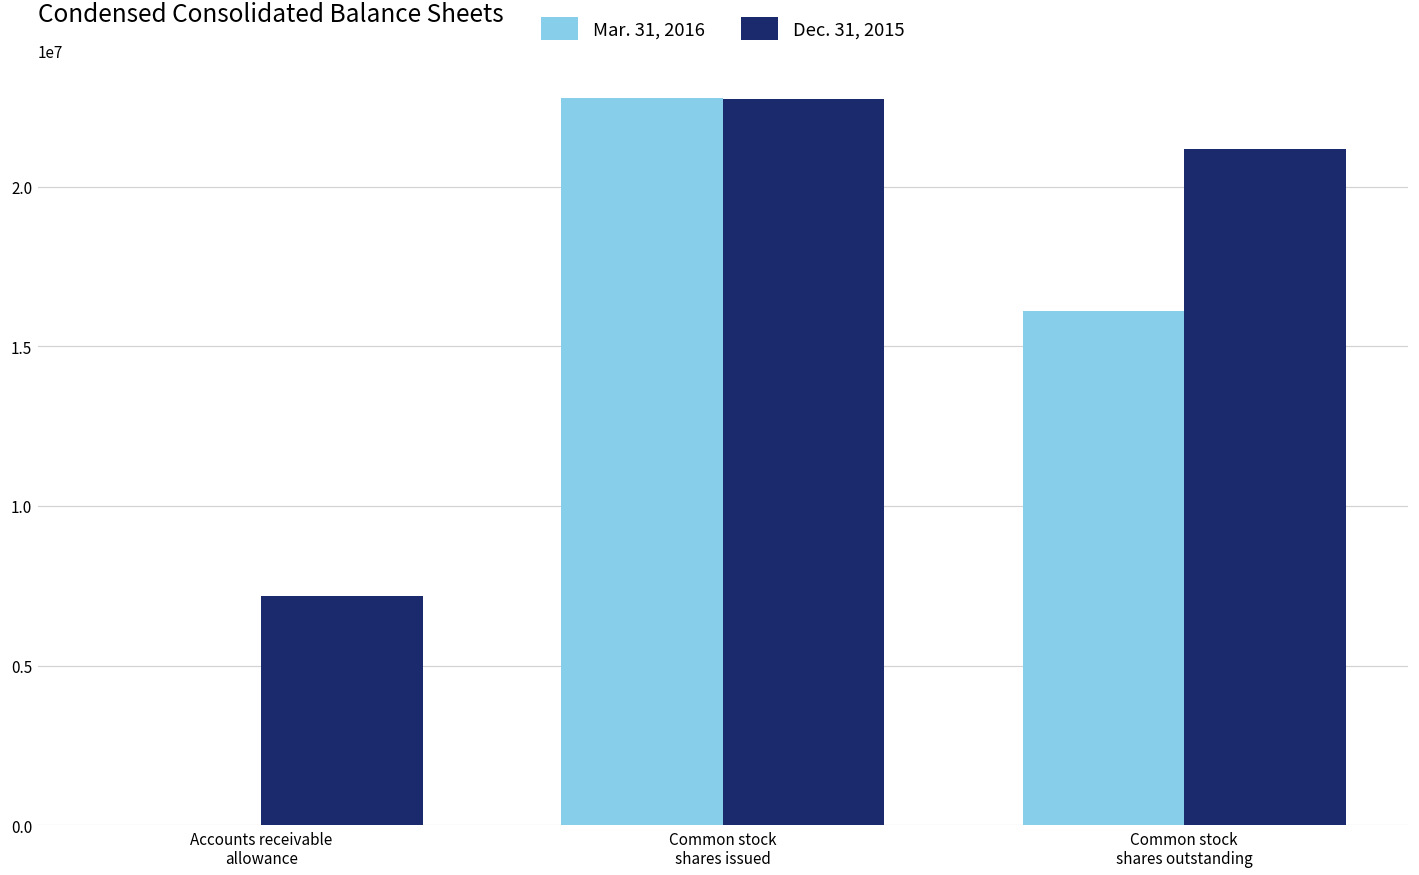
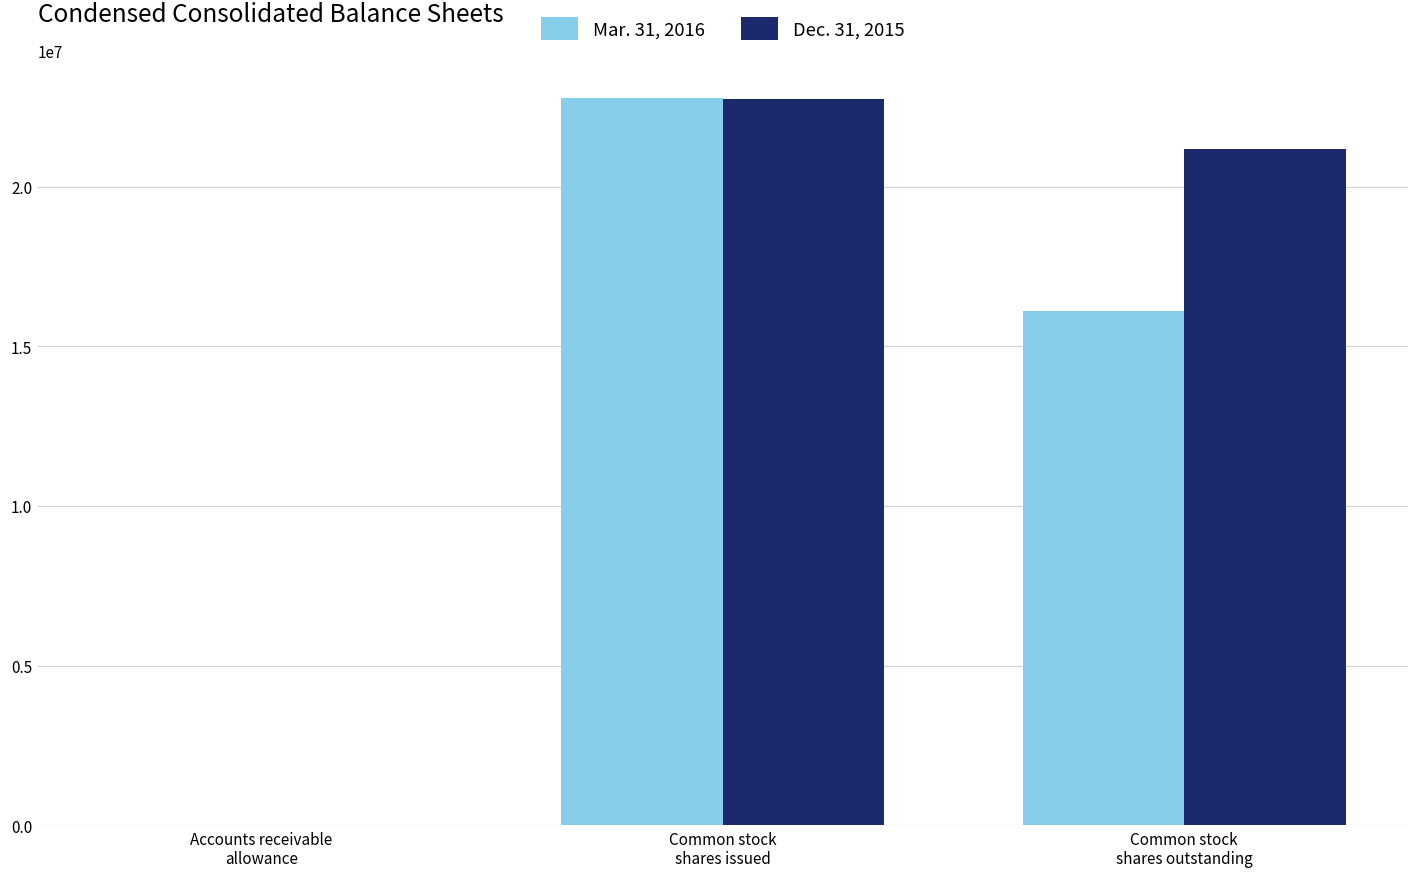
  {
    "Mar. 31, 2016": {
      "Common stock shares issued": 22800000,
      "Common stock shares outstanding": 16100000
    },
    "Dec. 31, 2015": {
-     "Accounts receivable allowance": 7200000,
+     "Accounts receivable allowance": 0,
      "Common stock shares issued": 22700000,
      "Common stock shares outstanding": 21200000
    }
  }
